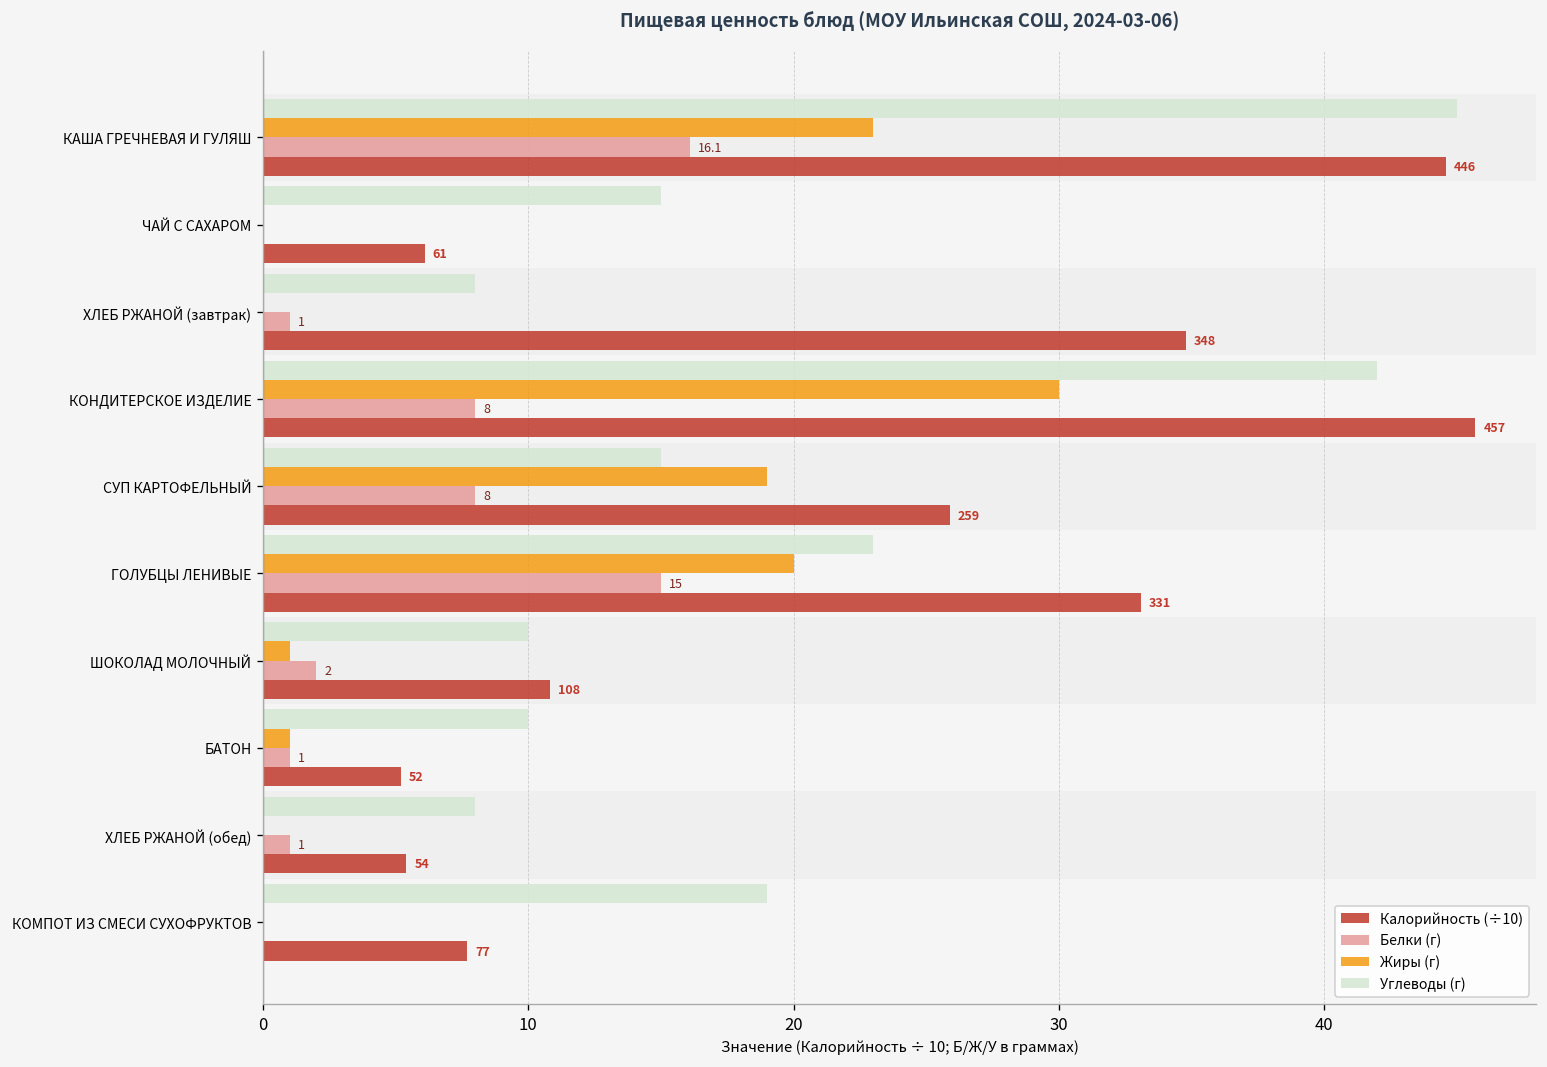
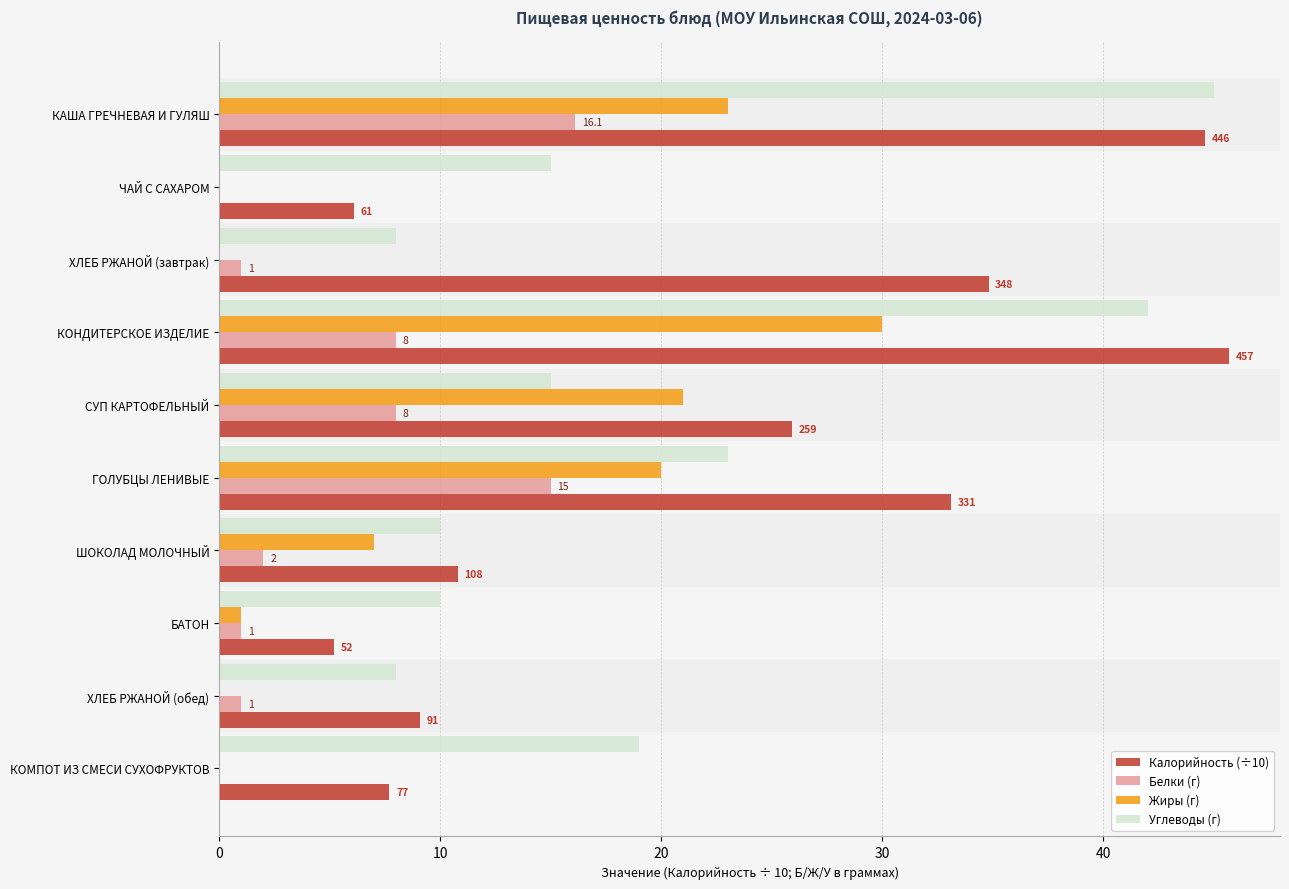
  {
    "Калорийность (÷10)": {
-     "ХЛЕБ РЖАНОЙ (обед)": 54
+     "ХЛЕБ РЖАНОЙ (обед)": 91
    },
    "Белки (г)": {
      "КАША ГРЕЧНЕВАЯ И ГУЛЯШ": 16.1,
      "ХЛЕБ РЖАНОЙ (завтрак)": 1,
      "КОНДИТЕРСКОЕ ИЗДЕЛИЕ": 8,
      "СУП КАРТОФЕЛЬНЫЙ": 8,
      "ГОЛУБЦЫ ЛЕНИВЫЕ": 15,
      "ШОКОЛАД МОЛОЧНЫЙ": 2,
      "БАТОН": 1,
      "ХЛЕБ РЖАНОЙ (обед)": 1
    },
    "Жиры (г)": {
      "КАША ГРЕЧНЕВАЯ И ГУЛЯШ": 23,
      "ЧАЙ С САХАРОМ": 0,
      "ХЛЕБ РЖАНОЙ (завтрак)": 0,
      "КОНДИТЕРСКОЕ ИЗДЕЛИЕ": 30,
-     "СУП КАРТОФЕЛЬНЫЙ": 19,
+     "СУП КАРТОФЕЛЬНЫЙ": 21,
      "ГОЛУБЦЫ ЛЕНИВЫЕ": 20,
-     "ШОКОЛАД МОЛОЧНЫЙ": 1,
+     "ШОКОЛАД МОЛОЧНЫЙ": 7,
      "ХЛЕБ РЖАНОЙ (обед)": 0,
      "КОМПОТ ИЗ СМЕСИ СУХОФРУКТОВ": 0
    },
    "Углеводы (г)": {
      "КАША ГРЕЧНЕВАЯ И ГУЛЯШ": 45,
      "ЧАЙ С САХАРОМ": 15,
      "ХЛЕБ РЖАНОЙ (завтрак)": 8,
      "КОНДИТЕРСКОЕ ИЗДЕЛИЕ": 42,
      "СУП КАРТОФЕЛЬНЫЙ": 15,
      "ГОЛУБЦЫ ЛЕНИВЫЕ": 23,
      "ШОКОЛАД МОЛОЧНЫЙ": 10,
      "БАТОН": 10,
      "ХЛЕБ РЖАНОЙ (обед)": 8,
      "КОМПОТ ИЗ СМЕСИ СУХОФРУКТОВ": 19
    }
  }
